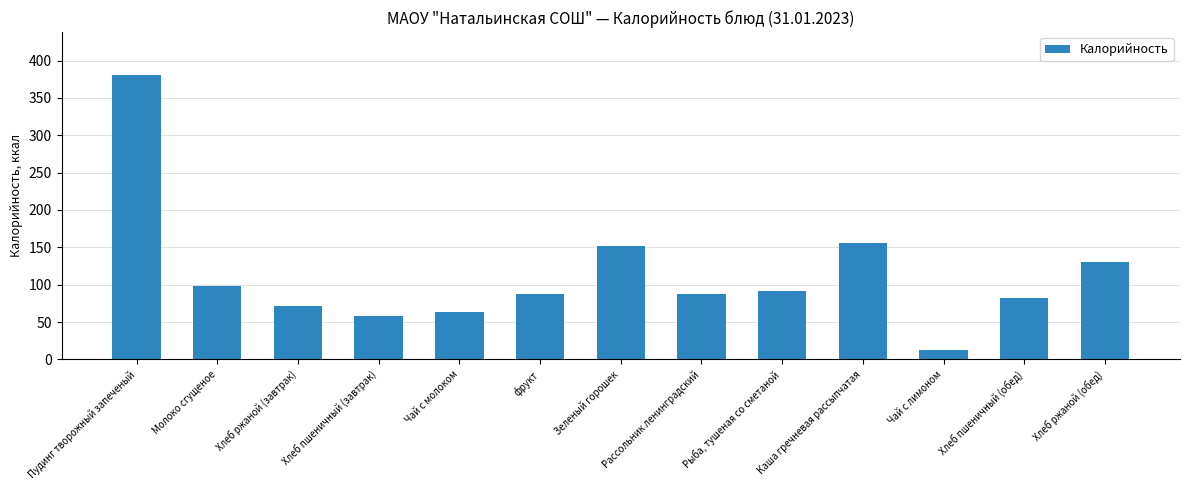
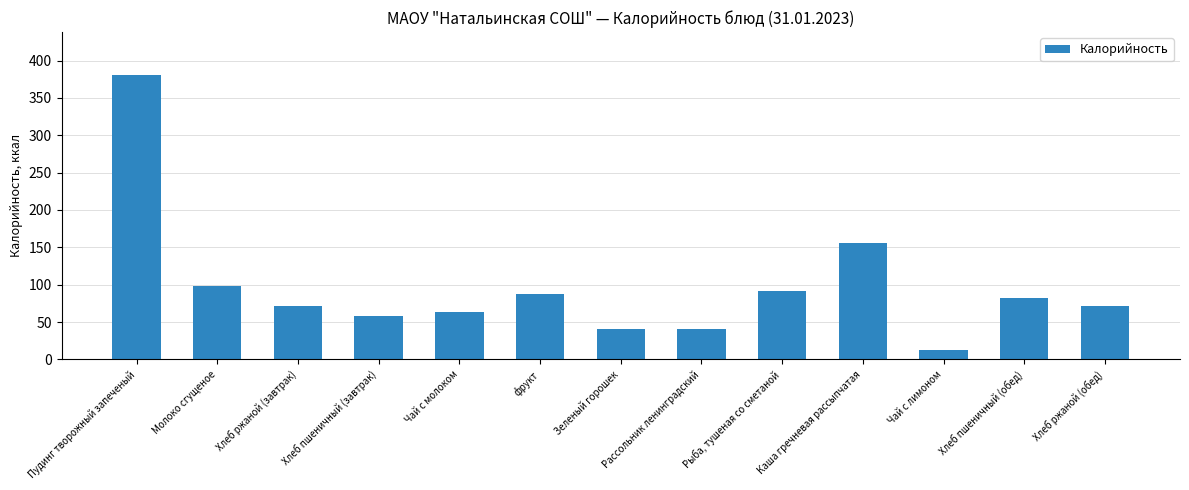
  {
    "Пудинг творожный запеченый": 380,
    "Молоко сгущеное": 100,
    "Хлеб ржаной (завтрак)": 70,
    "Хлеб пшеничный (завтрак)": 60,
    "Чай с молоком": 60,
    "фрукт": 90,
-   "Зеленый горошек": 150,
-   "Рассольник ленинградский": 90,
+   "Зеленый горошек": 40,
+   "Рассольник ленинградский": 40,
    "Рыба, тушеная со сметаной": 90,
    "Каша гречневая рассыпчатая": 160,
    "Чай с лимоном": 10,
    "Хлеб пшеничный (обед)": 80,
-   "Хлеб ржаной (обед)": 130
+   "Хлеб ржаной (обед)": 70
  }
